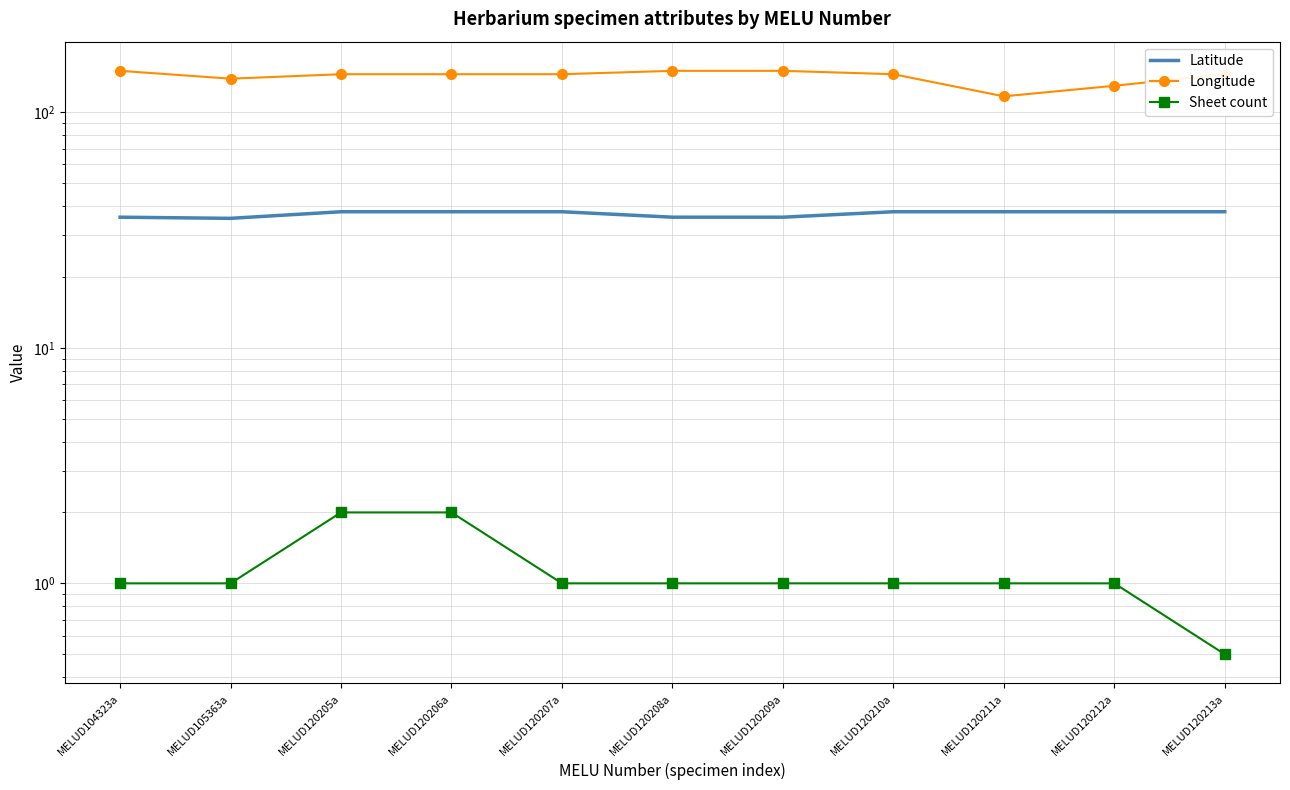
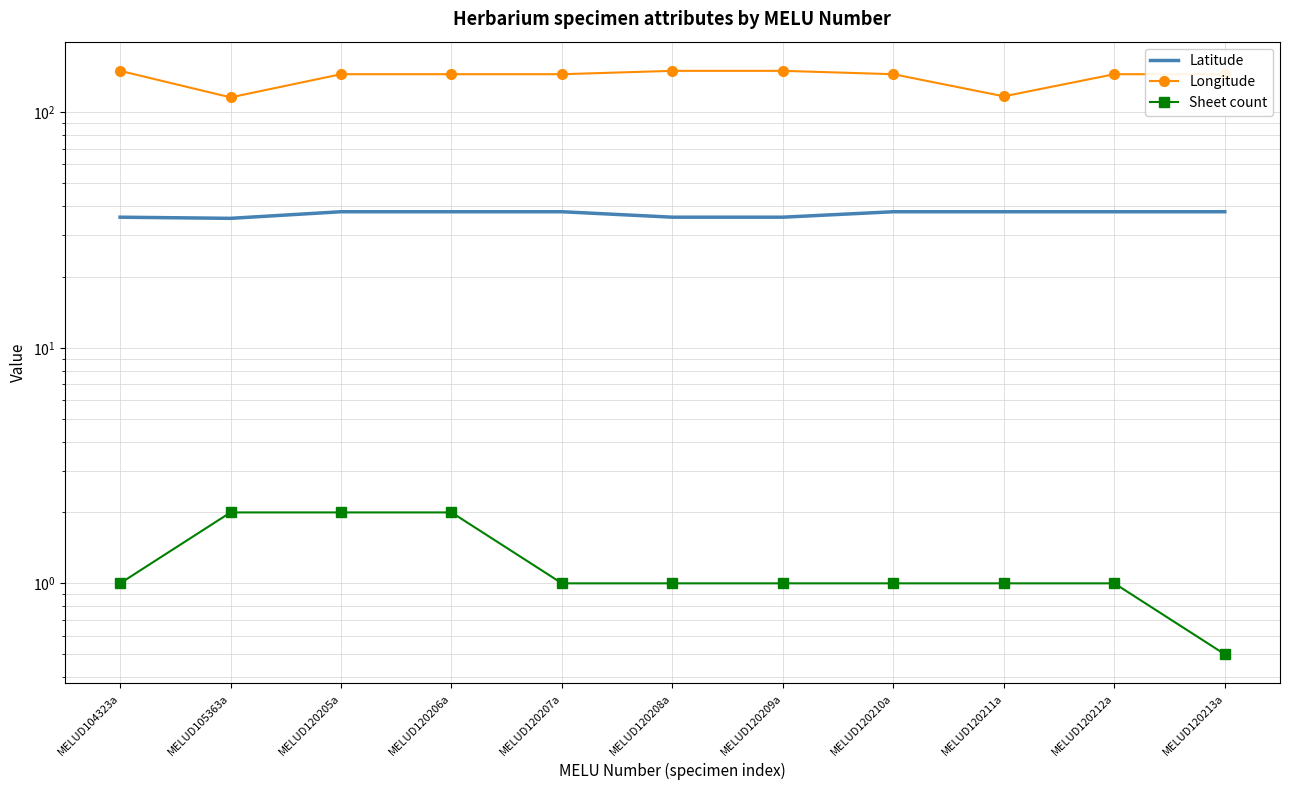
  {
    "Latitude": {
      "MELUD104323a": 36,
      "MELUD105363a": 35,
      "MELUD120205a": 38,
      "MELUD120206a": 38,
      "MELUD120207a": 38,
      "MELUD120208a": 36,
      "MELUD120209a": 36,
      "MELUD120210a": 38,
      "MELUD120211a": 38,
      "MELUD120212a": 38,
      "MELUD120213a": 38
    },
    "Longitude": {
      "MELUD104323a": 150,
-     "MELUD105363a": 140,
+     "MELUD105363a": 120,
      "MELUD120205a": 140,
      "MELUD120206a": 140,
      "MELUD120207a": 140,
      "MELUD120208a": 150,
      "MELUD120209a": 150,
      "MELUD120210a": 140,
      "MELUD120211a": 120,
-     "MELUD120212a": 130
+     "MELUD120212a": 140
    },
    "Sheet count": {
      "MELUD104323a": 1,
-     "MELUD105363a": 1,
+     "MELUD105363a": 2,
      "MELUD120205a": 2,
      "MELUD120206a": 2,
      "MELUD120207a": 1,
      "MELUD120208a": 1,
      "MELUD120209a": 1,
      "MELUD120210a": 1,
      "MELUD120211a": 1,
      "MELUD120212a": 1,
      "MELUD120213a": 0.50
    }
  }
